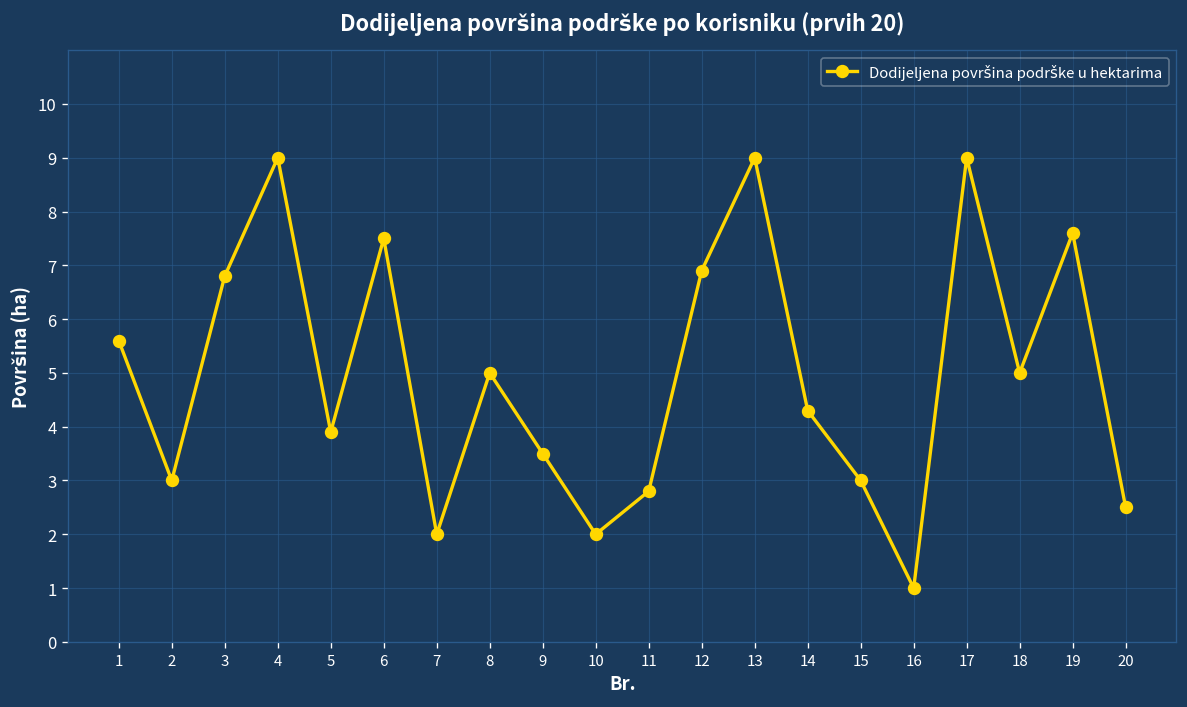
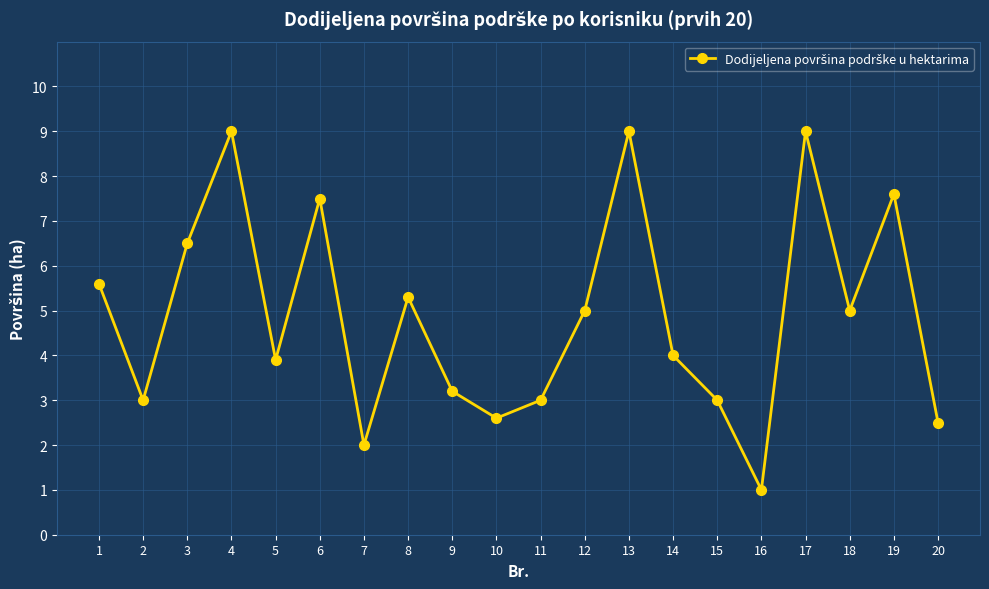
  {
    "1": 5.6,
    "2": 3.0,
-   "3": 6.8,
+   "3": 6.5,
    "4": 9.0,
    "5": 3.9,
    "6": 7.5,
    "7": 2.0,
-   "8": 5.0,
-   "9": 3.5,
-   "10": 2.0,
-   "11": 2.8,
-   "12": 6.9,
+   "8": 5.3,
+   "9": 3.2,
+   "10": 2.6,
+   "11": 3.0,
+   "12": 5.0,
    "13": 9.0,
-   "14": 4.3,
+   "14": 4.0,
    "15": 3.0,
    "16": 1.0,
    "17": 9.0,
    "18": 5.0,
    "19": 7.6,
    "20": 2.5
  }
